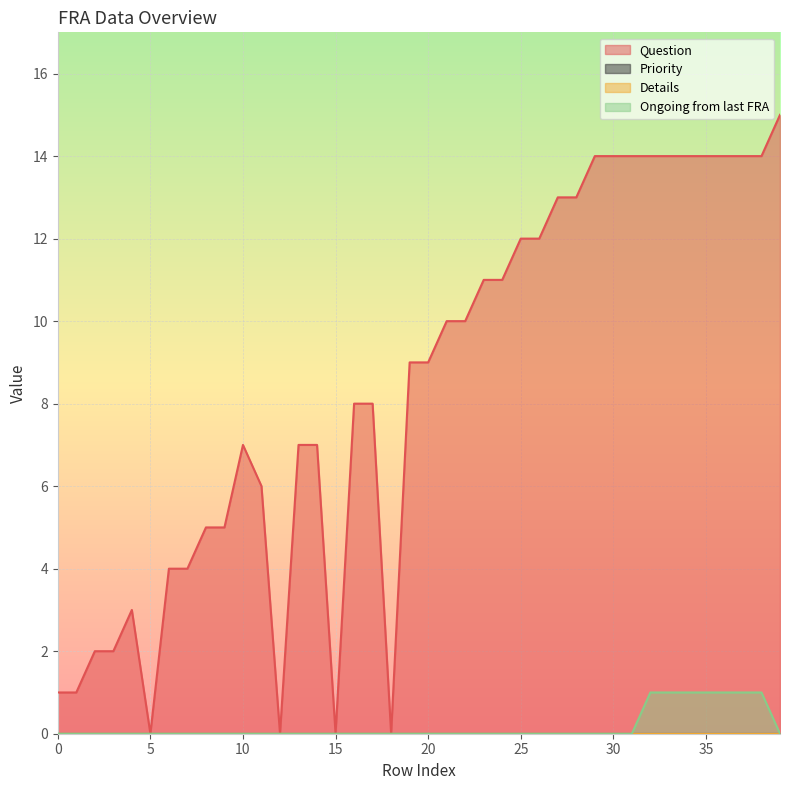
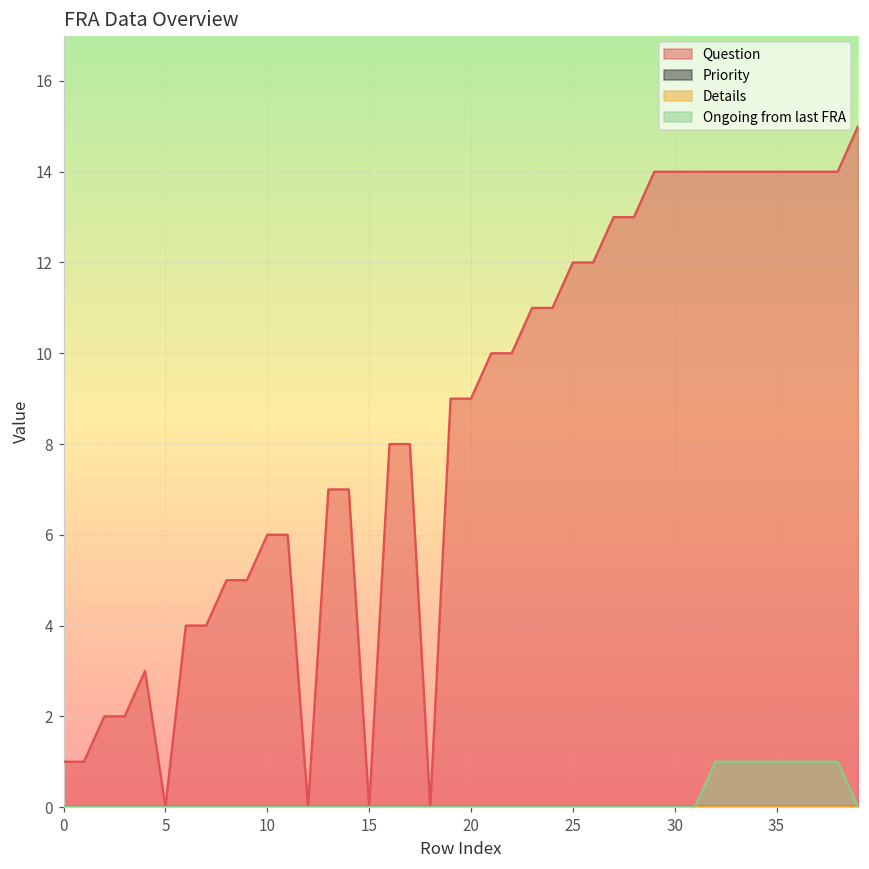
  {
    "Question": {
      "0": 1,
-     "10": 7,
+     "10": 6,
      "20": 9,
      "25": 12,
      "30": 14,
      "35": 14
    },
    "Details": {
      "35": 0
    },
    "Ongoing from last FRA": {
      "35": 1
    }
  }
